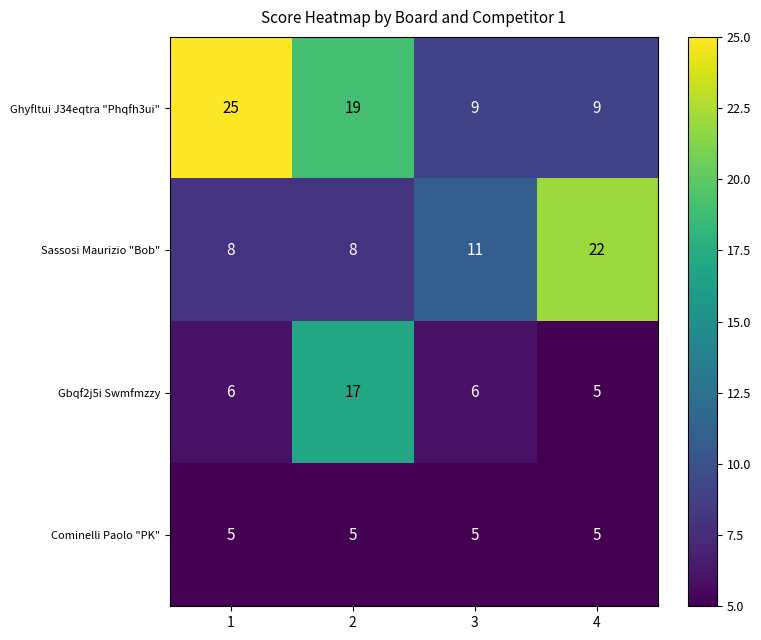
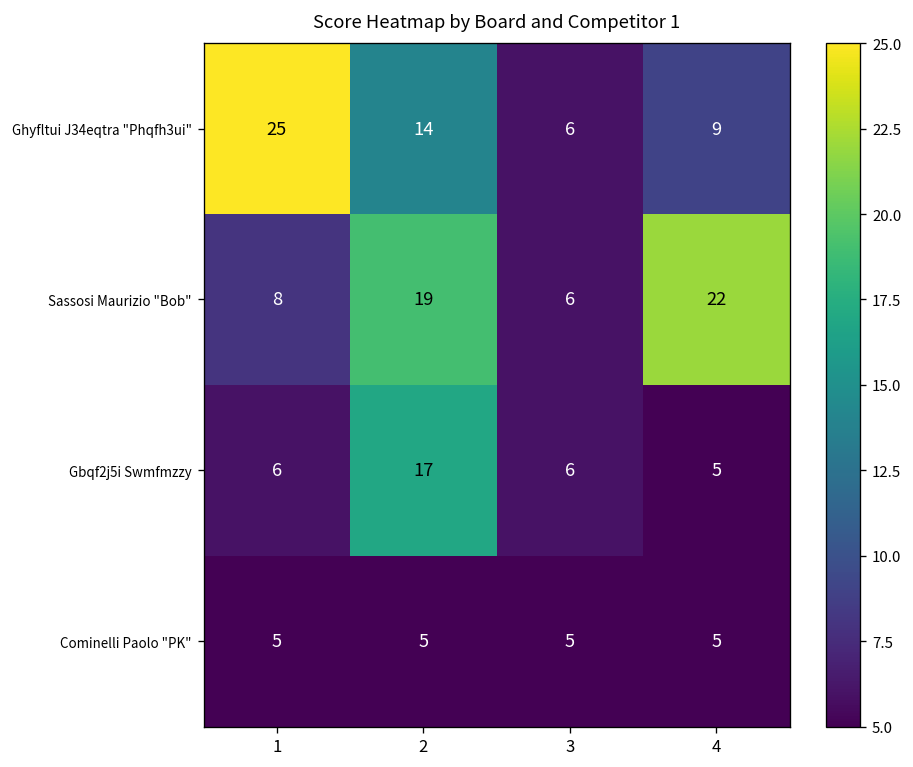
  {
    "Ghyfltui J34eqtra \"Phqfh3ui\"": {
      "1": 25,
-     "2": 19,
-     "3": 9,
+     "2": 14,
+     "3": 6,
      "4": 9
    },
    "Sassosi Maurizio \"Bob\"": {
      "1": 8,
-     "2": 8,
-     "3": 11,
+     "2": 19,
+     "3": 6,
      "4": 22
    },
    "Gbqf2j5i Swmfmzzy": {
      "1": 6,
      "2": 17,
      "3": 6,
      "4": 5
    },
    "Cominelli Paolo \"PK\"": {
      "1": 5,
      "2": 5,
      "3": 5,
      "4": 5
    }
  }
